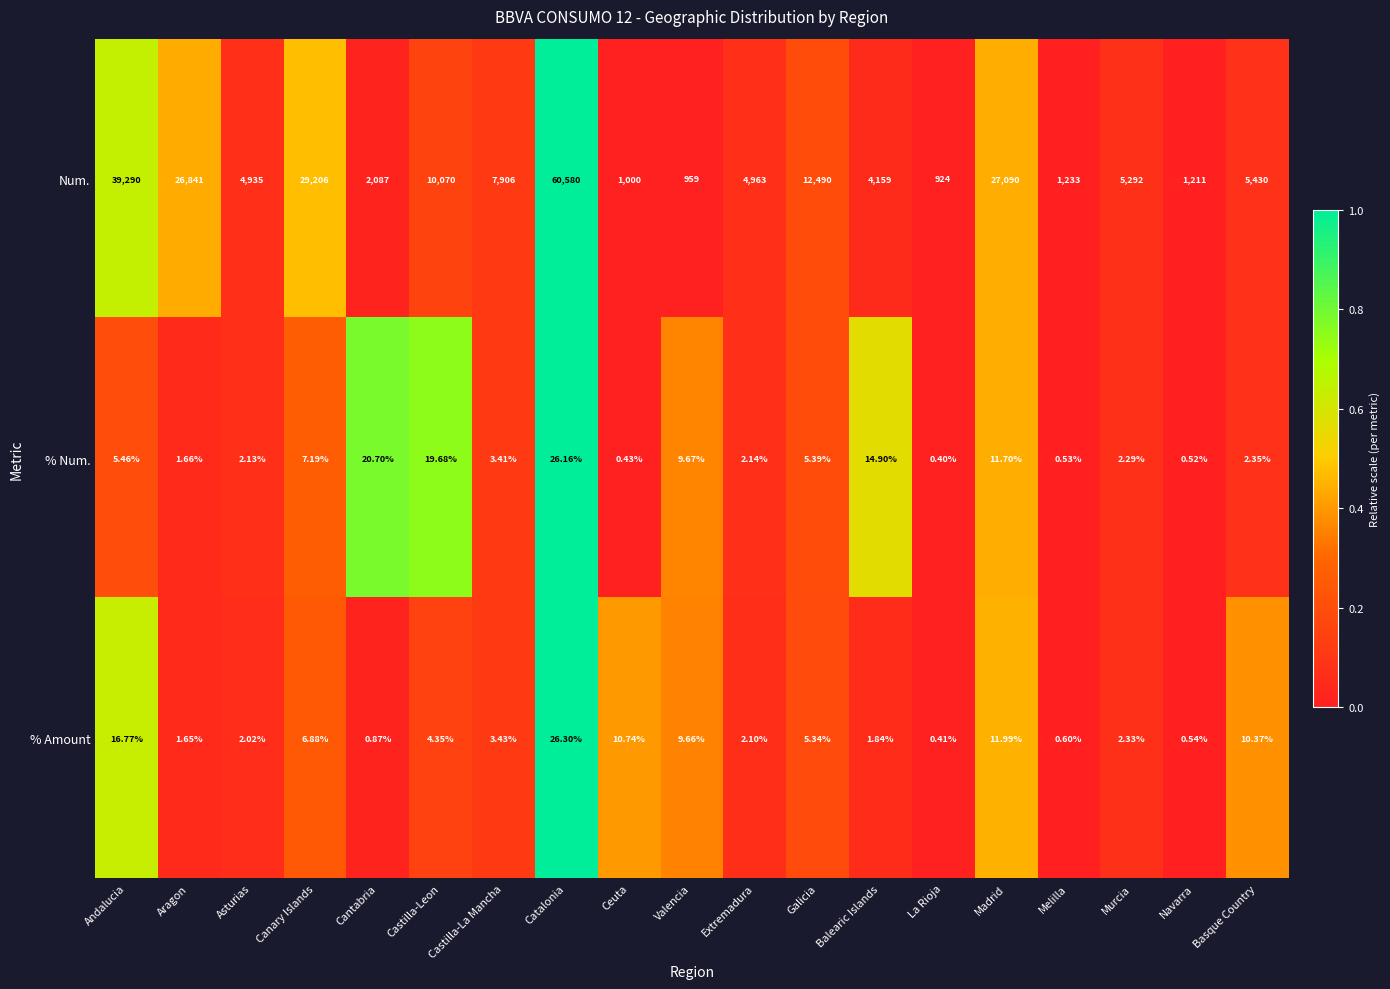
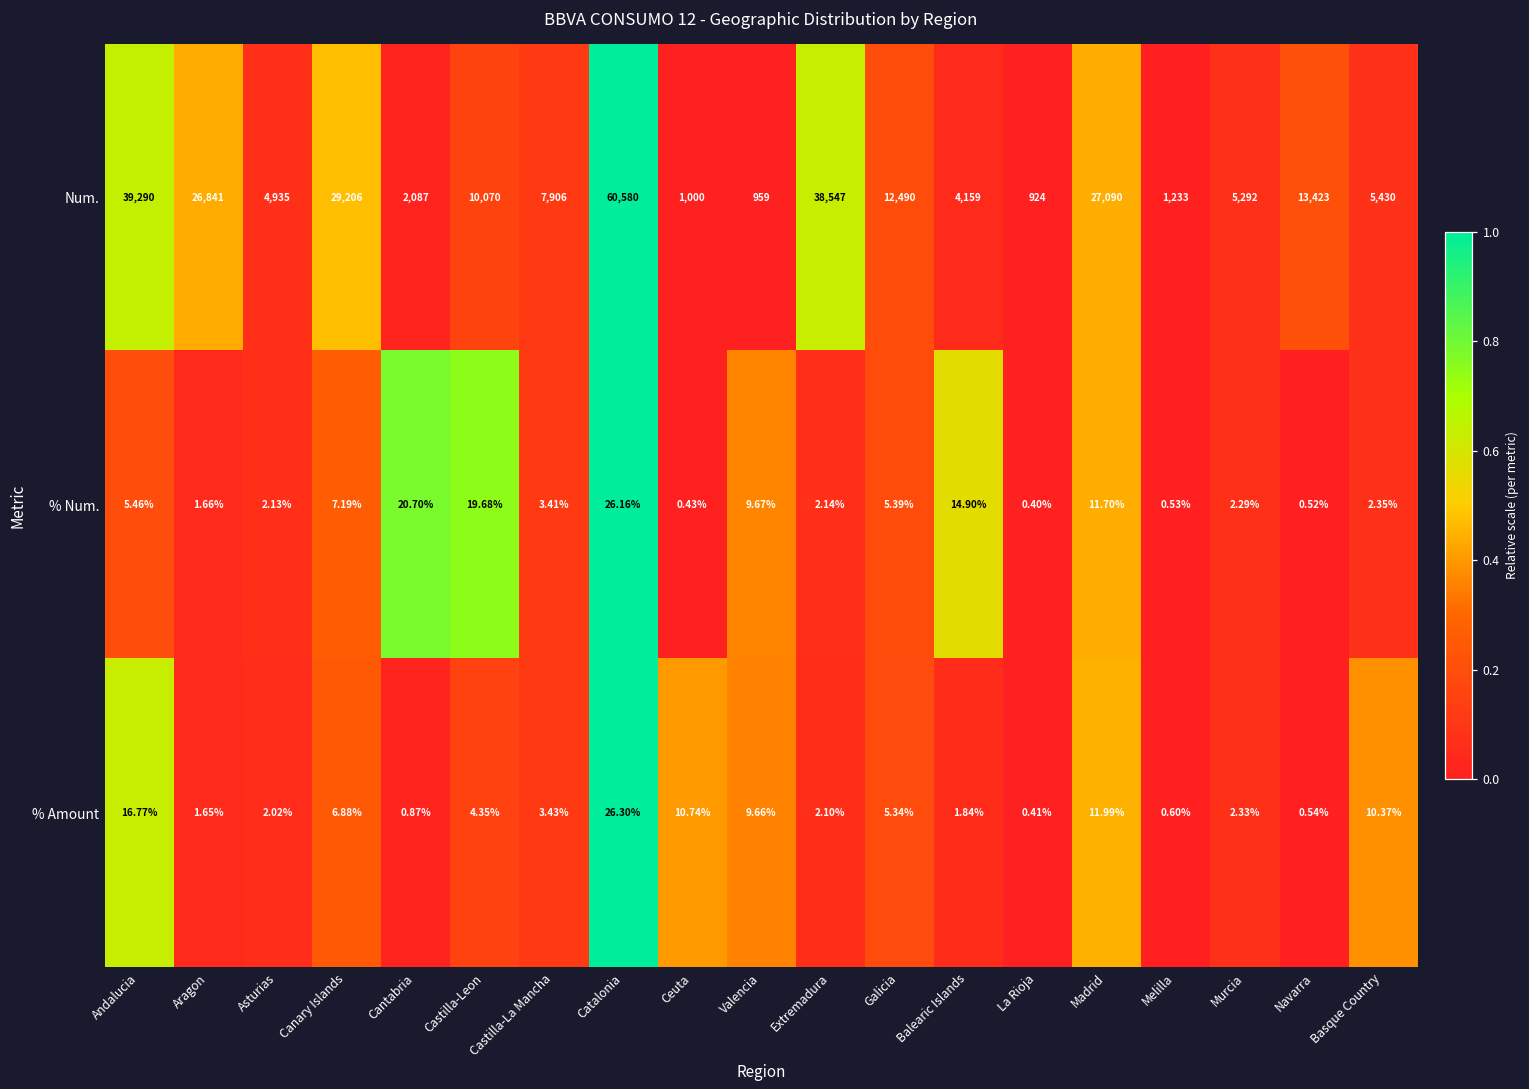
  {
    "Num.": {
      "Andalucia": "39,290",
      "Aragon": "26,841",
      "Asturias": "4,935",
      "Canary Islands": "29,206",
      "Cantabria": "2,087",
      "Castilla-Leon": "10,070",
      "Castilla-La Mancha": "7,906",
      "Catalonia": "60,580",
      "Ceuta": "1,000",
      "Valencia": "959",
-     "Extremadura": "4,963",
+     "Extremadura": "38,547",
      "Galicia": "12,490",
      "Balearic Islands": "4,159",
      "La Rioja": "924",
      "Madrid": "27,090",
      "Melilla": "1,233",
      "Murcia": "5,292",
-     "Navarra": "1,211",
+     "Navarra": "13,423",
      "Basque Country": "5,430"
    },
    "% Num.": {
      "Andalucia": "5.46%",
      "Aragon": "1.66%",
      "Asturias": "2.13%",
      "Canary Islands": "7.19%",
      "Cantabria": "20.70%",
      "Castilla-Leon": "19.68%",
      "Castilla-La Mancha": "3.41%",
      "Catalonia": "26.16%",
      "Ceuta": "0.43%",
      "Valencia": "9.67%",
      "Extremadura": "2.14%",
      "Galicia": "5.39%",
      "Balearic Islands": "14.90%",
      "La Rioja": "0.40%",
      "Madrid": "11.70%",
      "Melilla": "0.53%",
      "Murcia": "2.29%",
      "Navarra": "0.52%",
      "Basque Country": "2.35%"
    },
    "% Amount": {
      "Andalucia": "16.77%",
      "Aragon": "1.65%",
      "Asturias": "2.02%",
      "Canary Islands": "6.88%",
      "Cantabria": "0.87%",
      "Castilla-Leon": "4.35%",
      "Castilla-La Mancha": "3.43%",
      "Catalonia": "26.30%",
      "Ceuta": "10.74%",
      "Valencia": "9.66%",
      "Extremadura": "2.10%",
      "Galicia": "5.34%",
      "Balearic Islands": "1.84%",
      "La Rioja": "0.41%",
      "Madrid": "11.99%",
      "Melilla": "0.60%",
      "Murcia": "2.33%",
      "Navarra": "0.54%",
      "Basque Country": "10.37%"
    }
  }
